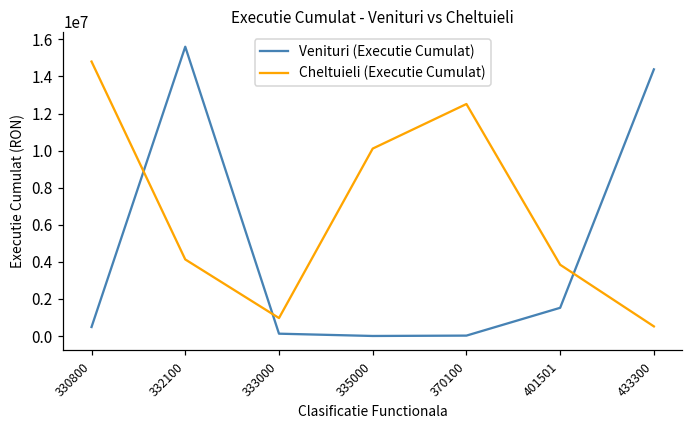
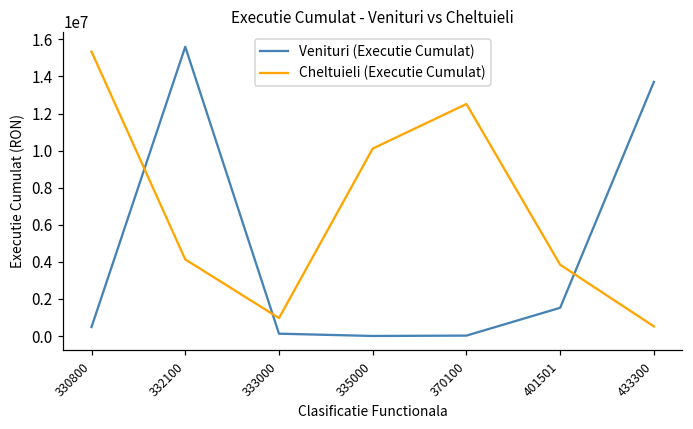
  {
    "Venituri (Executie Cumulat)": {
      "330800": 500000,
      "332100": 15600000,
      "333000": 100000,
      "335000": 0,
      "370100": 0,
      "401501": 1500000,
-     "433300": 14400000
+     "433300": 13700000
    },
    "Cheltuieli (Executie Cumulat)": {
-     "330800": 14800000,
+     "330800": 15300000,
      "332100": 4100000,
      "333000": 1000000,
      "335000": 10100000,
      "370100": 12500000,
      "401501": 3800000,
      "433300": 500000
    }
  }
